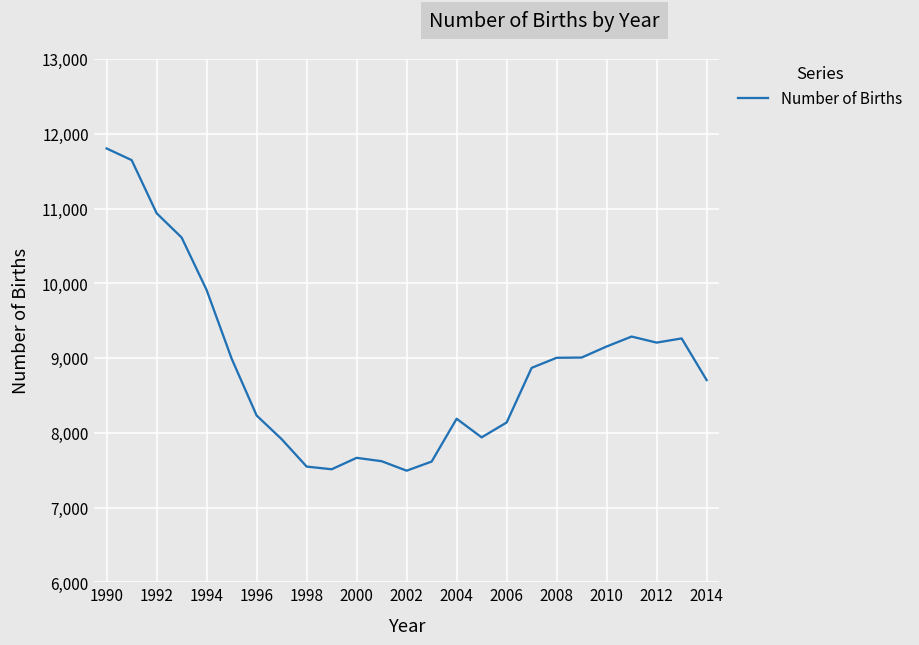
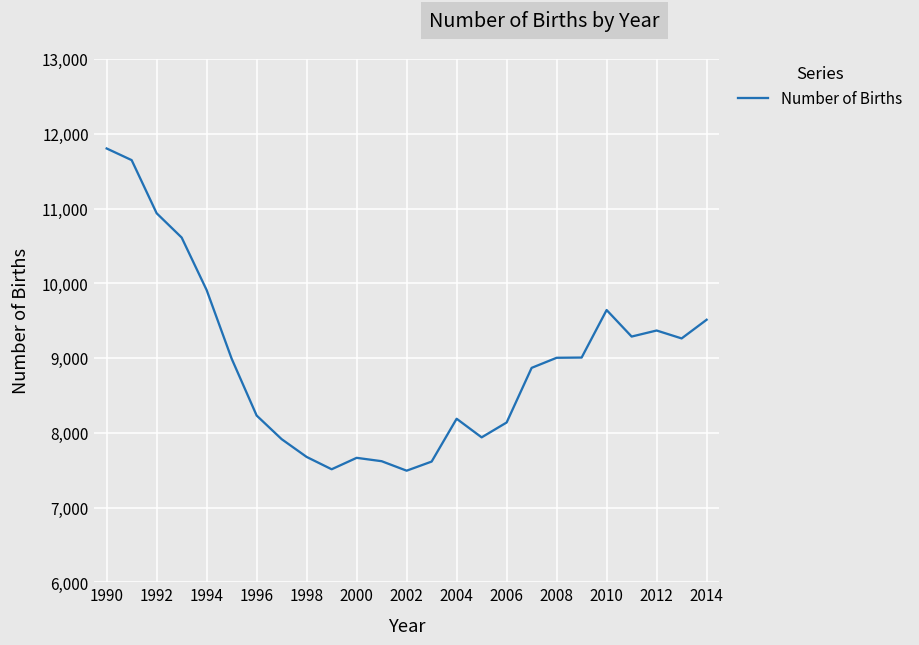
  {
    "1990": "11,800",
    "1992": "10,900",
    "1994": "9,900",
    "1996": "8,200",
-   "1998": "7,500",
+   "1998": "7,700",
    "2000": "7,700",
    "2002": "7,500",
    "2004": "8,200",
    "2006": "8,100",
    "2008": "9,000",
-   "2010": "9,200",
-   "2012": "9,200",
-   "2014": "8,700"
+   "2010": "9,600",
+   "2012": "9,400",
+   "2014": "9,500"
  }
